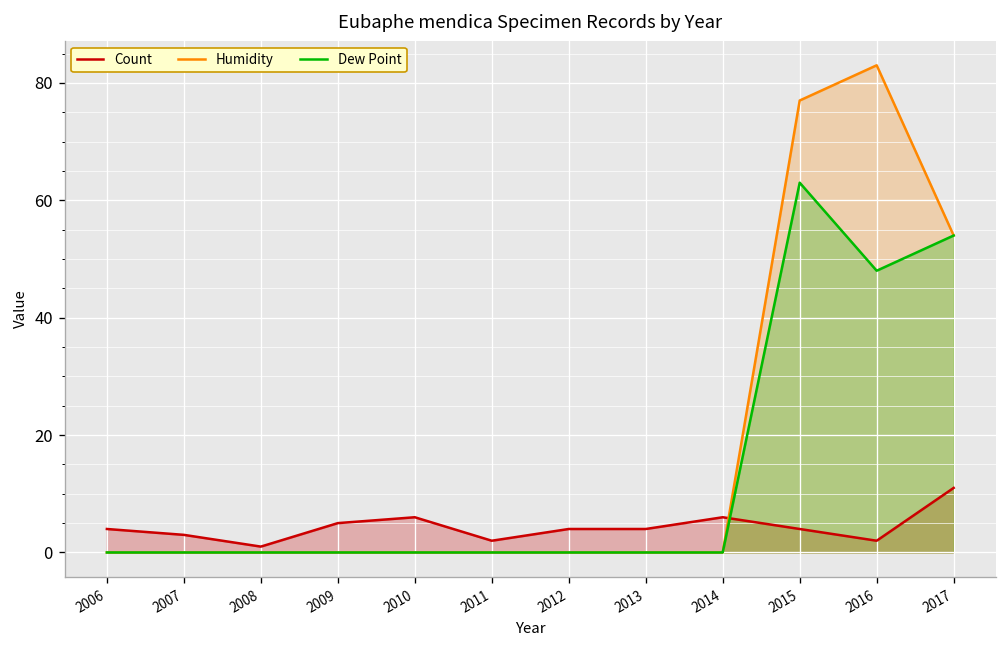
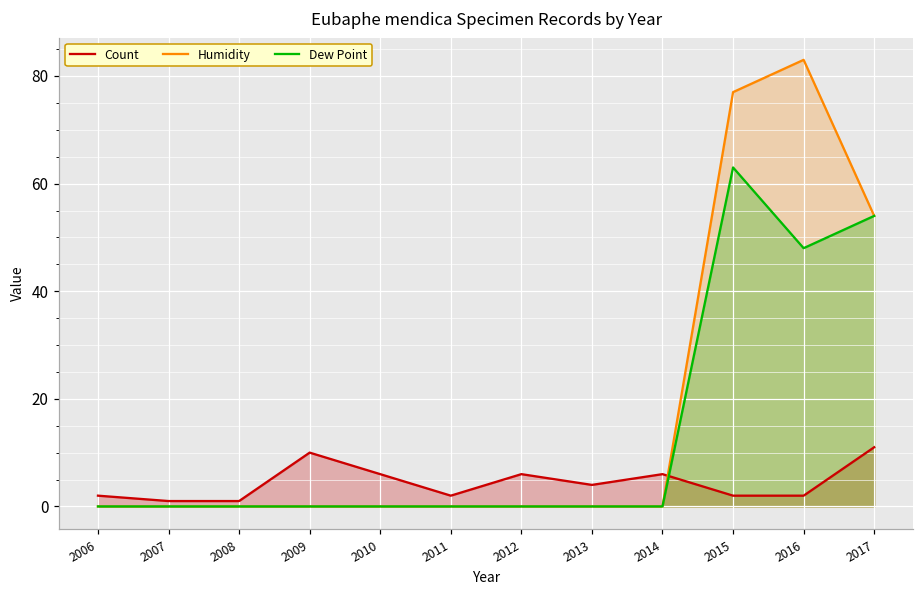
  {
    "Count": {
-     "2006": 4,
-     "2007": 3,
+     "2006": 2,
+     "2007": 1,
      "2008": 1,
-     "2009": 5,
+     "2009": 10,
      "2010": 6,
      "2011": 2,
-     "2012": 4,
+     "2012": 6,
      "2013": 4,
      "2014": 6,
-     "2015": 4,
+     "2015": 2,
      "2016": 2,
      "2017": 11
    },
    "Humidity": {
      "2015": 77,
      "2016": 83
    },
    "Dew Point": {
      "2015": 63,
      "2016": 48
    }
  }
